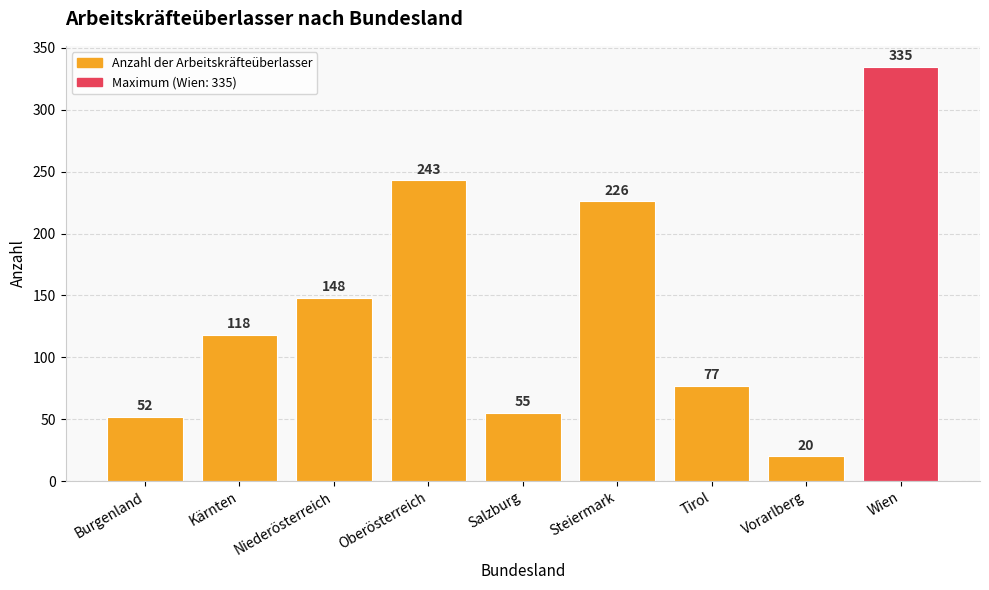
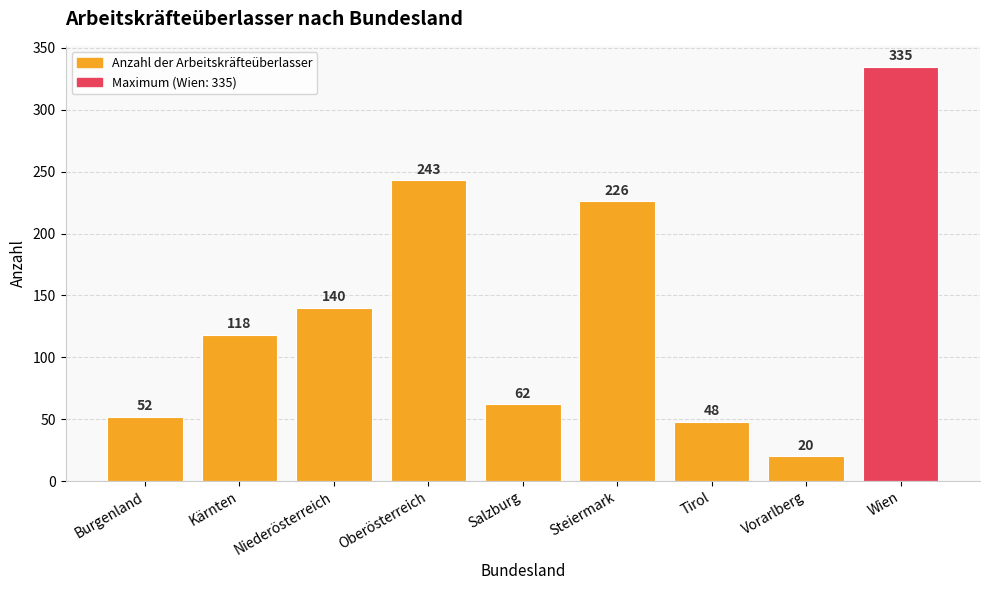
  {
    "Burgenland": 52,
    "Kärnten": 118,
-   "Niederösterreich": 148,
+   "Niederösterreich": 140,
    "Oberösterreich": 243,
-   "Salzburg": 55,
+   "Salzburg": 62,
    "Steiermark": 226,
-   "Tirol": 77,
+   "Tirol": 48,
    "Vorarlberg": 20,
    "Wien": 335
  }
